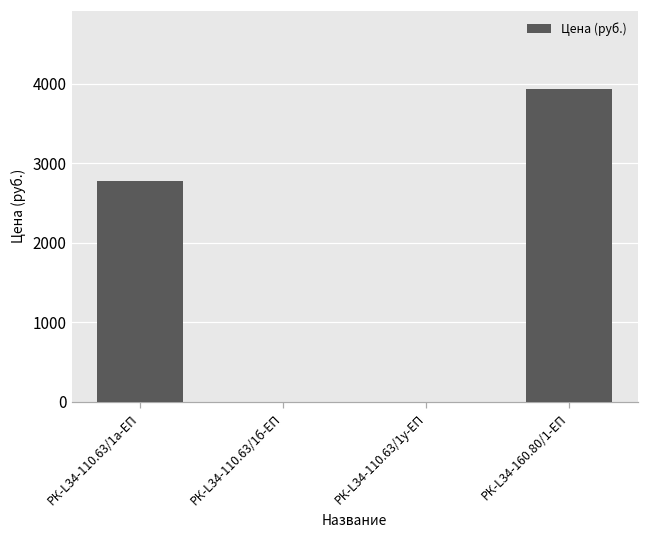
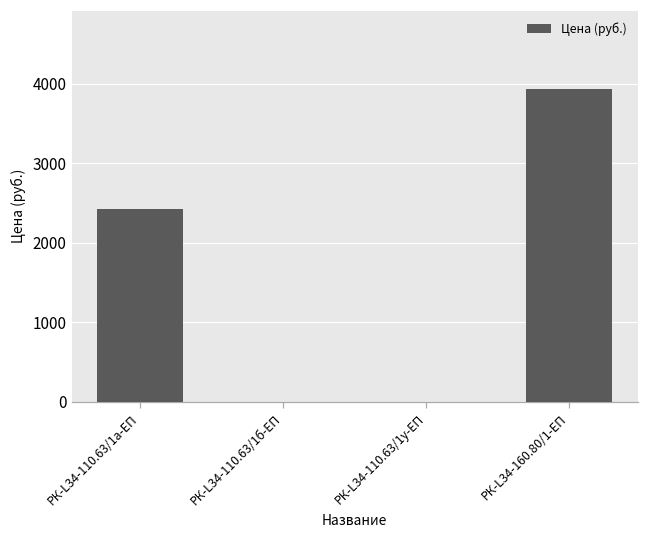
  {
-   "РК-L34-110.63/1а-ЕП": 2800,
+   "РК-L34-110.63/1а-ЕП": 2400,
    "РК-L34-110.63/1б-ЕП": 0,
    "РК-L34-110.63/1у-ЕП": 0,
    "РК-L34-160.80/1-ЕП": 3900
  }
